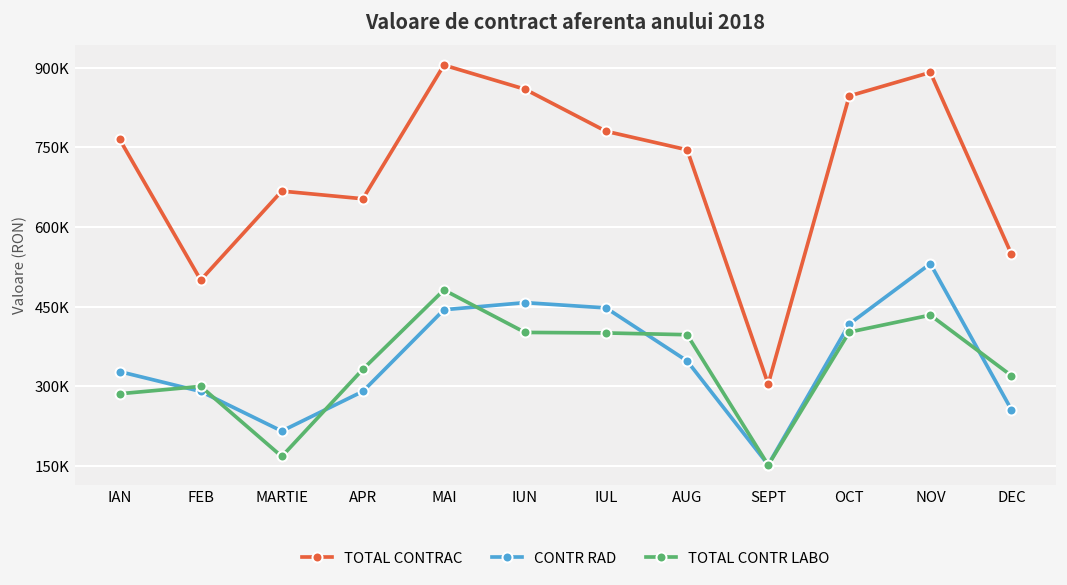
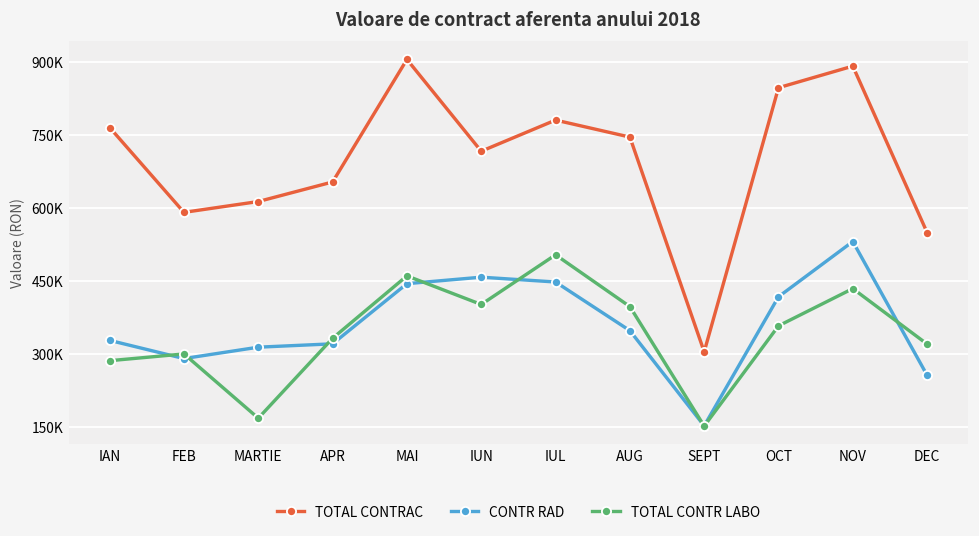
  {
    "TOTAL CONTRAC": {
      "IAN": 770000,
-     "FEB": 500000,
-     "MARTIE": 670000,
+     "FEB": 590000,
+     "MARTIE": 610000,
      "APR": 650000,
      "MAI": 900000,
-     "IUN": 860000,
+     "IUN": 720000,
      "IUL": 780000,
      "AUG": 750000,
      "SEPT": 300000,
      "OCT": 850000,
      "NOV": 890000,
      "DEC": 550000
    },
    "CONTR RAD": {
      "IAN": 330000,
      "FEB": 290000,
-     "MARTIE": 220000,
-     "APR": 290000,
+     "MARTIE": 310000,
+     "APR": 320000,
      "MAI": 440000,
      "IUN": 460000,
      "IUL": 450000,
      "AUG": 350000,
      "OCT": 420000,
      "NOV": 530000,
      "DEC": 260000
    },
    "TOTAL CONTR LABO": {
      "IAN": 290000,
      "FEB": 300000,
      "MARTIE": 170000,
      "APR": 330000,
-     "MAI": 480000,
+     "MAI": 460000,
      "IUN": 400000,
-     "IUL": 400000,
+     "IUL": 500000,
      "AUG": 400000,
-     "OCT": 400000,
+     "OCT": 360000,
      "NOV": 430000,
      "DEC": 320000
    }
  }
